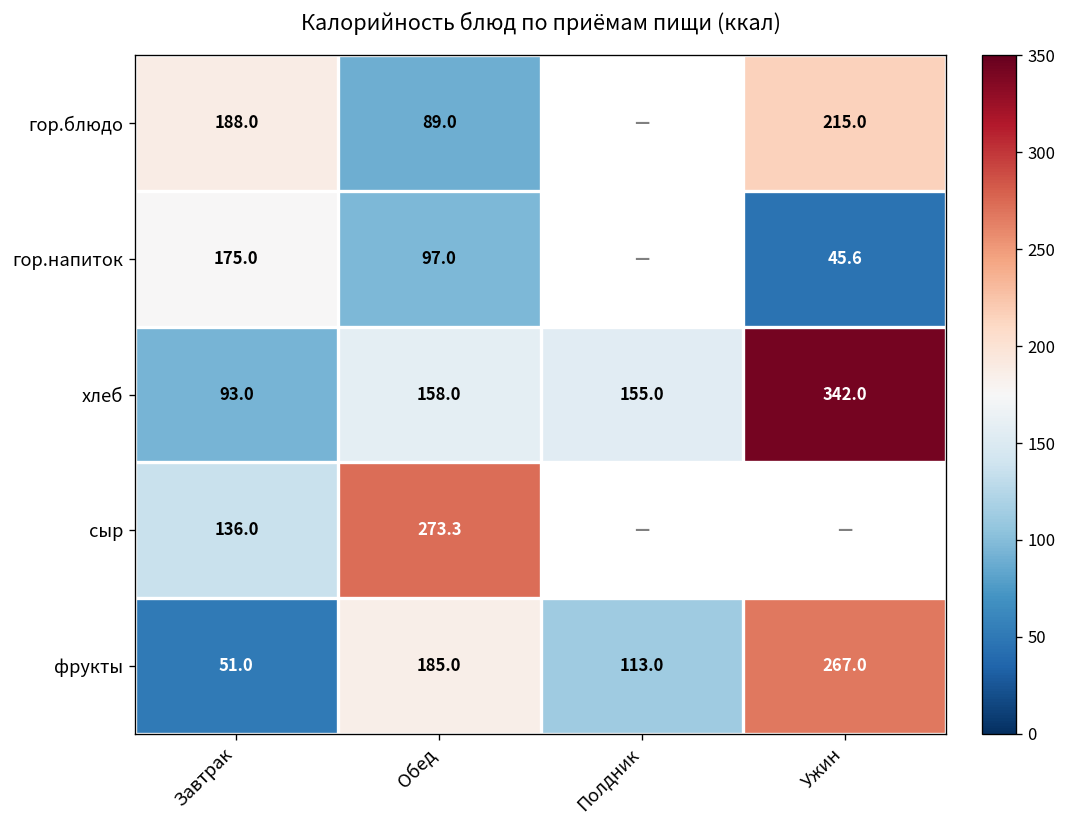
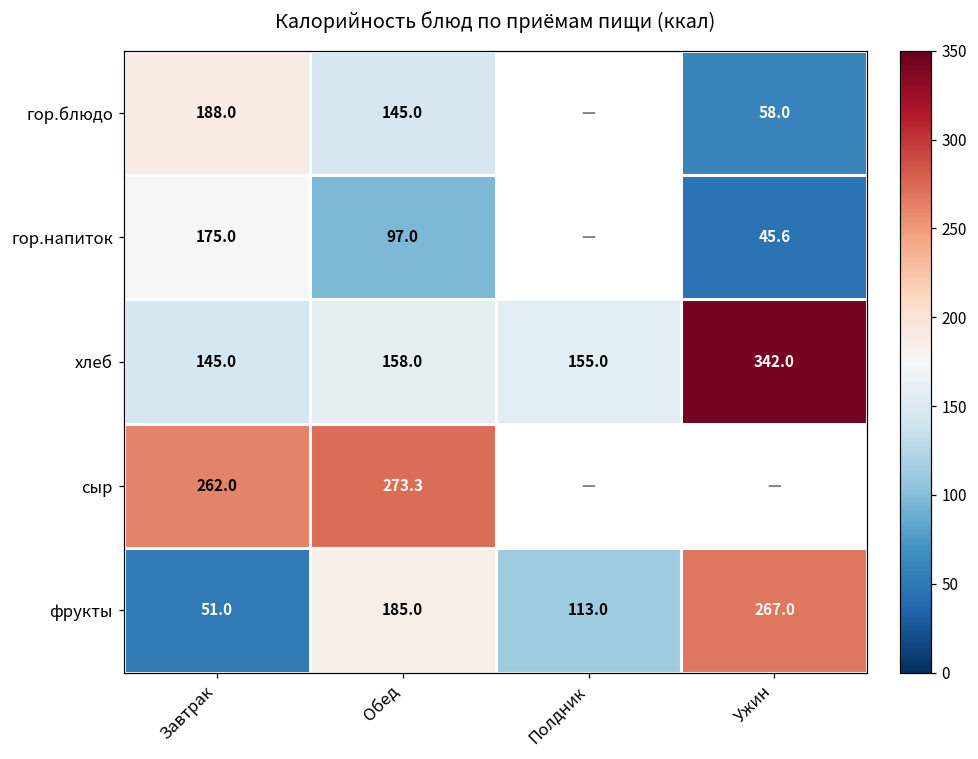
  {
    "гор.блюдо": {
      "Завтрак": 188.0,
-     "Обед": 89.0,
-     "Ужин": 215.0
+     "Обед": 145.0,
+     "Ужин": 58.0
    },
    "гор.напиток": {
      "Завтрак": 175.0,
      "Обед": 97.0,
      "Ужин": 45.6
    },
    "хлеб": {
-     "Завтрак": 93.0,
+     "Завтрак": 145.0,
      "Обед": 158.0,
      "Полдник": 155.0,
      "Ужин": 342.0
    },
    "сыр": {
-     "Завтрак": 136.0,
+     "Завтрак": 262.0,
      "Обед": 273.3
    },
    "фрукты": {
      "Завтрак": 51.0,
      "Обед": 185.0,
      "Полдник": 113.0,
      "Ужин": 267.0
    }
  }
